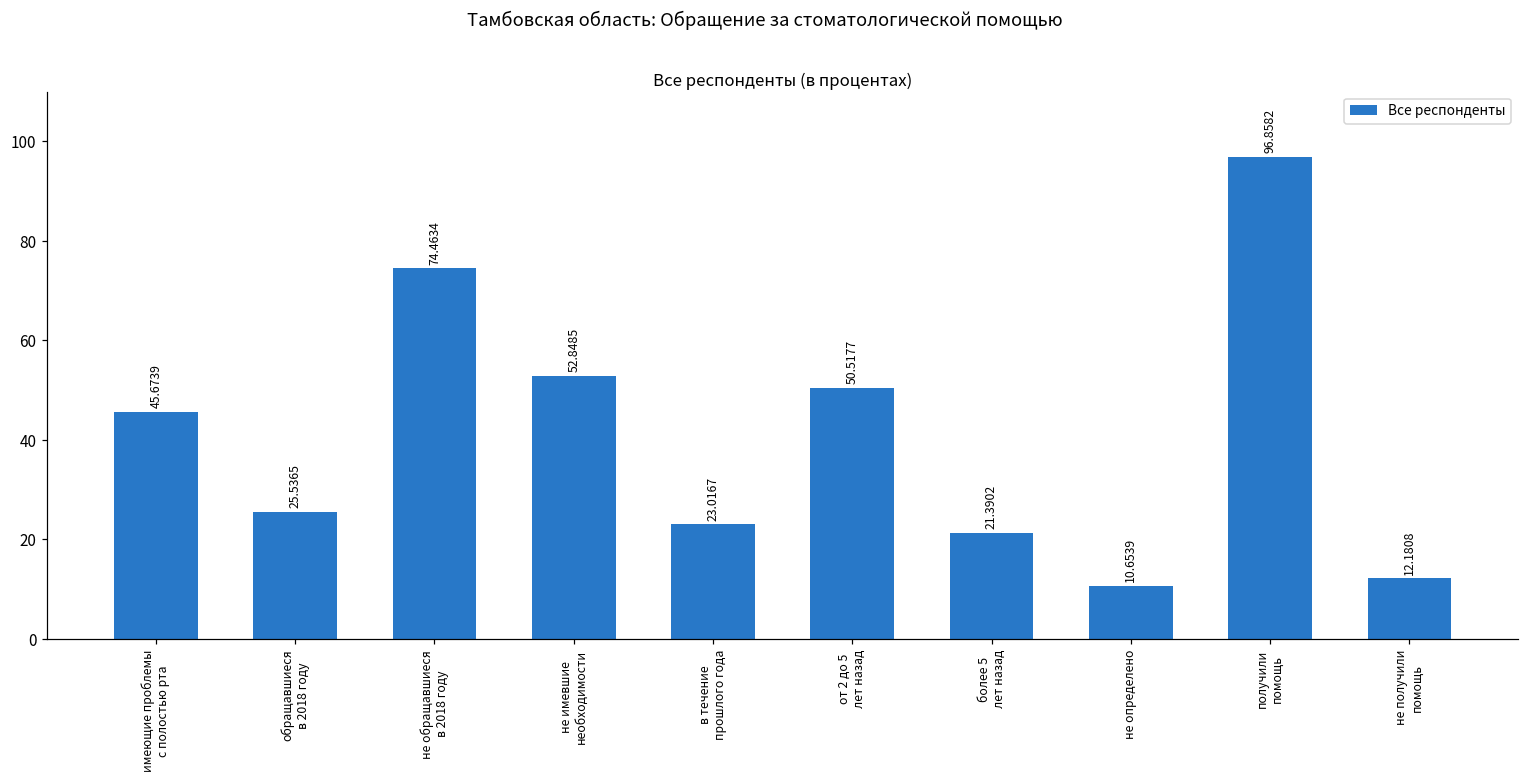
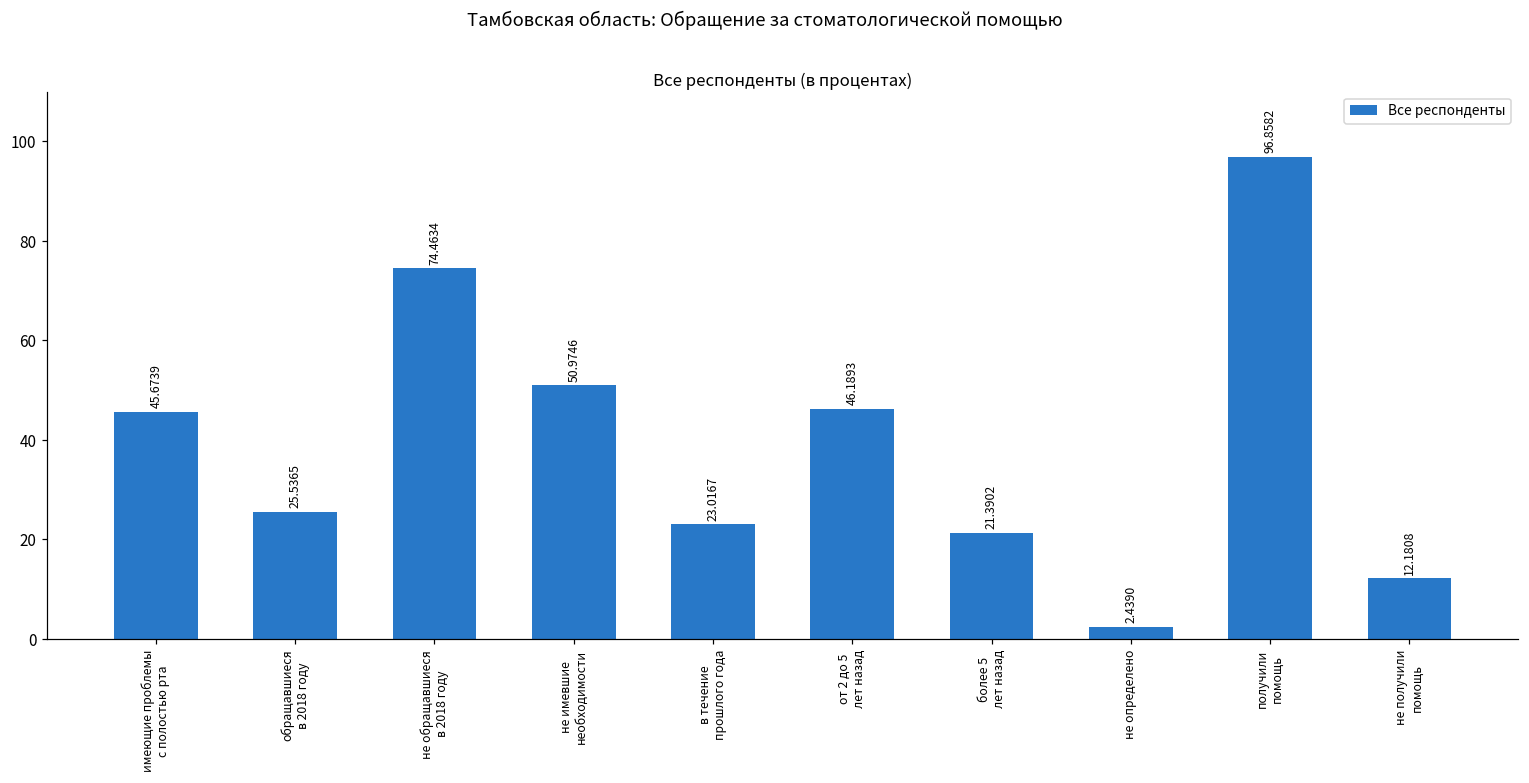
  {
    "имеющие проблемы с полостью рта": 45.6739,
    "обращавшиеся в 2018 году": 25.5365,
    "не обращавшиеся в 2018 году": 74.4634,
-   "не имевшие необходимости": 52.8485,
+   "не имевшие необходимости": 50.9746,
    "в течение прошлого года": 23.0167,
-   "от 2 до 5 лет назад": 50.5177,
+   "от 2 до 5 лет назад": 46.1893,
    "более 5 лет назад": 21.3902,
-   "не определено": 10.6539,
+   "не определено": 2.4390,
    "получили помощь": 96.8582,
    "не получили помощь": 12.1808
  }
